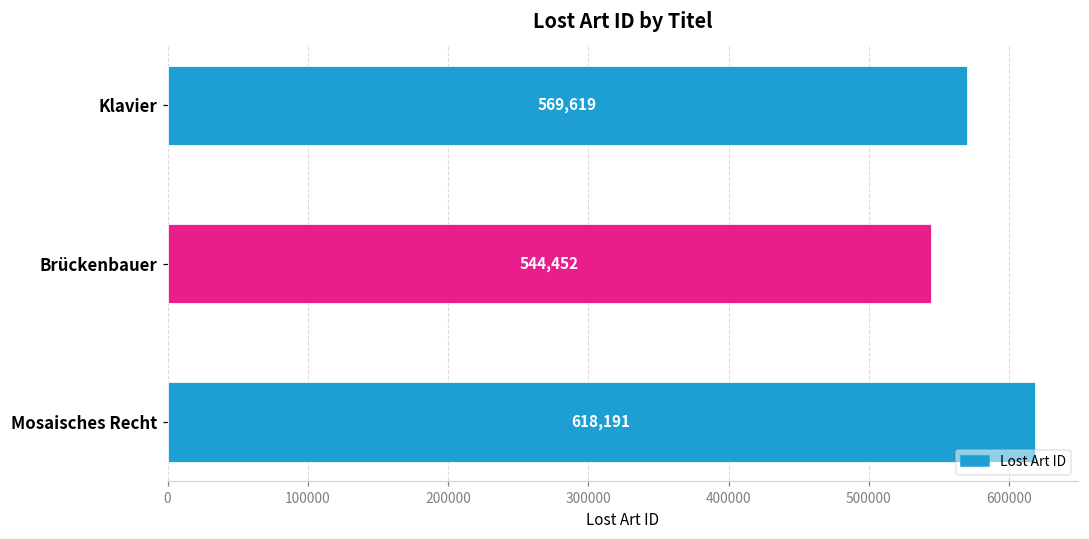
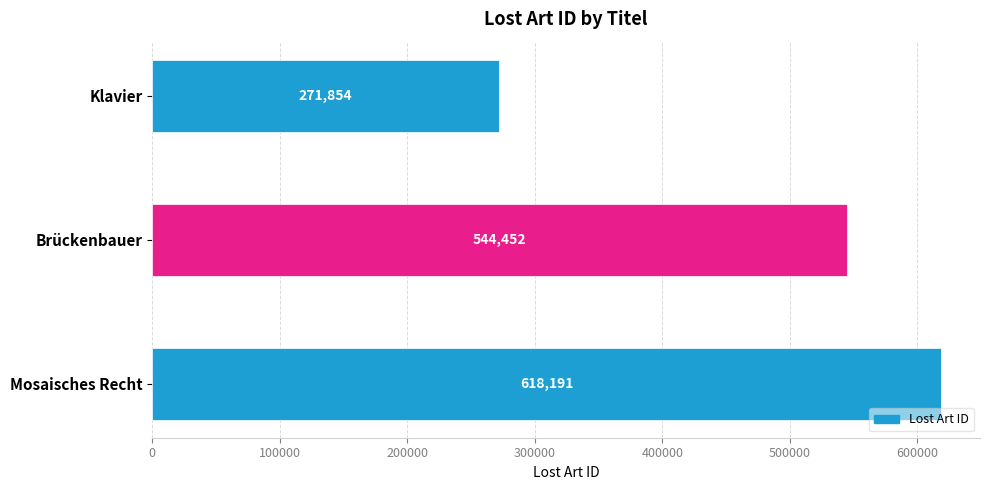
  {
-   "Klavier": "569,619",
+   "Klavier": "271,854",
    "Brückenbauer": "544,452",
    "Mosaisches Recht": "618,191"
  }
